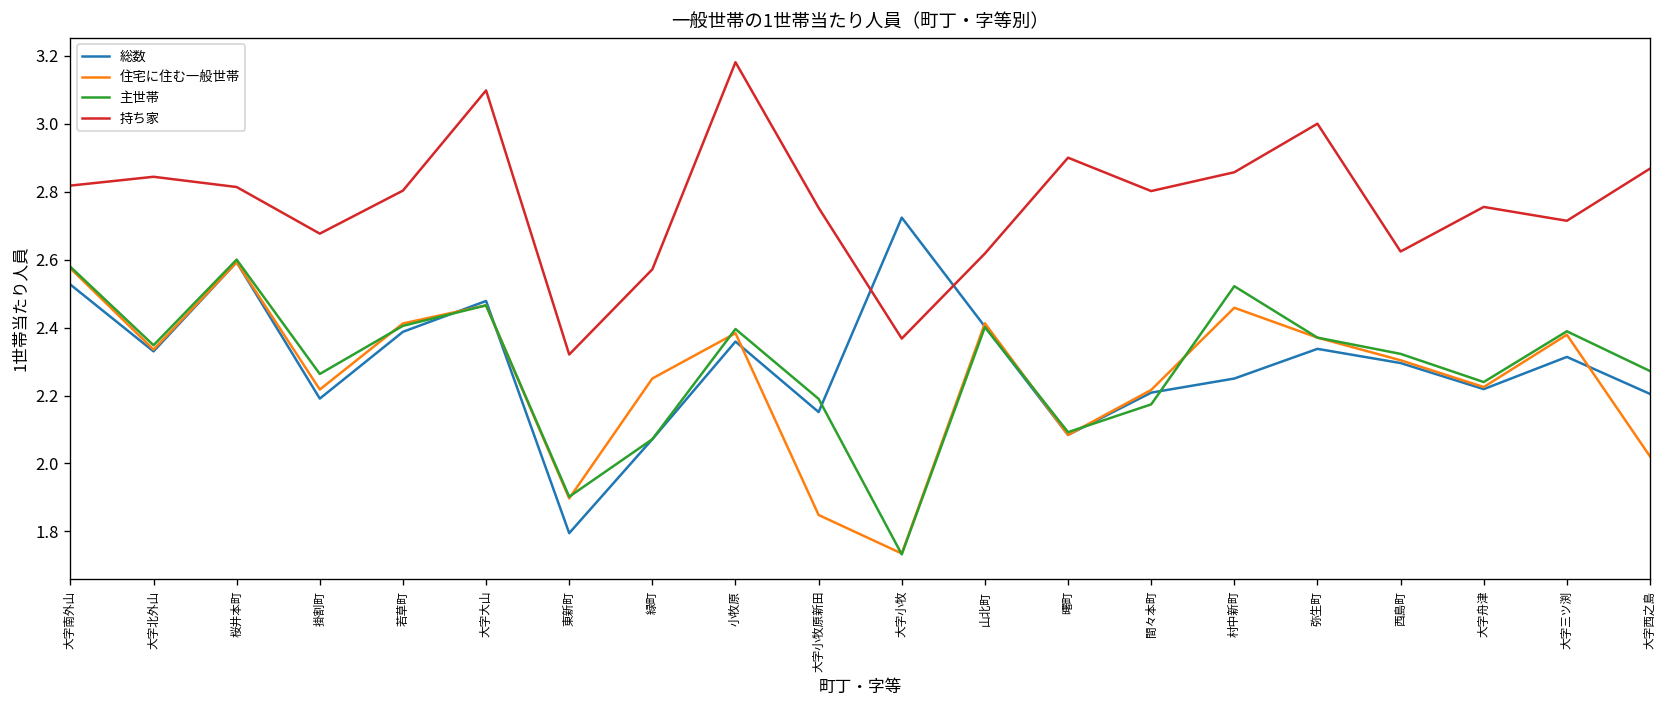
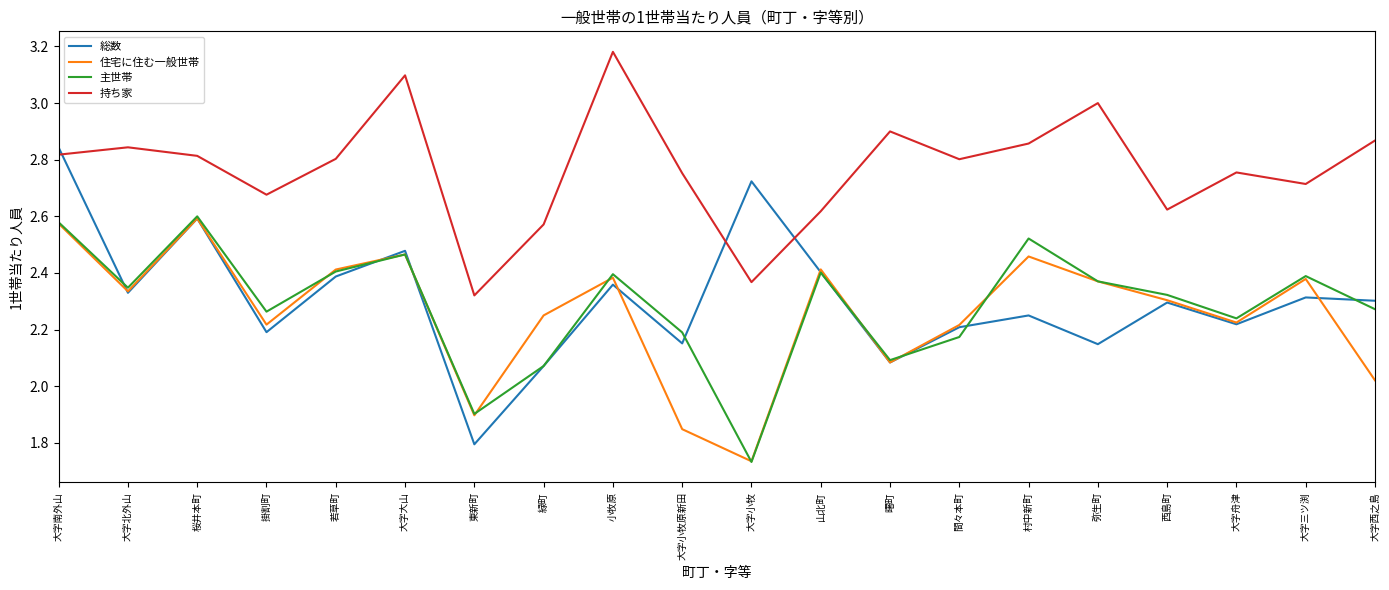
  {
    "総数": {
-     "大字南外山": 2.53,
+     "大字南外山": 2.84,
      "掛割町": 2.19,
      "若草町": 2.39,
      "大字大山": 2.48,
      "東新町": 1.79,
      "小牧原": 2.36,
      "大字小牧原新田": 2.15,
      "大字小牧": 2.72,
      "村中新町": 2.25,
-     "弥生町": 2.34,
+     "弥生町": 2.15,
      "大字三ツ渕": 2.31,
-     "大字西之島": 2.20
+     "大字西之島": 2.30
    },
    "住宅に住む一般世帯": {
      "掛割町": 2.22,
      "緑町": 2.25,
      "小牧原": 2.38,
      "大字小牧原新田": 1.85,
      "山北町": 2.41,
      "村中新町": 2.46,
      "大字三ツ渕": 2.38,
      "大字西之島": 2.02
    },
    "主世帯": {
      "大字北外山": 2.35,
      "掛割町": 2.26,
      "小牧原": 2.40,
      "大字小牧原新田": 2.19,
      "間々本町": 2.17,
      "村中新町": 2.52,
      "西島町": 2.32,
      "大字舟津": 2.24,
      "大字三ツ渕": 2.39,
      "大字西之島": 2.27
    },
    "持ち家": {
      "大字南外山": 2.82,
      "大字北外山": 2.84,
      "桜井本町": 2.81,
      "掛割町": 2.68,
      "若草町": 2.80,
      "大字大山": 3.10,
      "東新町": 2.32,
      "緑町": 2.57,
      "小牧原": 3.18,
      "大字小牧原新田": 2.75,
      "大字小牧": 2.37,
      "山北町": 2.62,
      "曙町": 2.90,
      "間々本町": 2.80,
      "村中新町": 2.86,
      "弥生町": 3.00,
      "西島町": 2.62,
      "大字舟津": 2.76,
      "大字三ツ渕": 2.71,
      "大字西之島": 2.87
    }
  }
